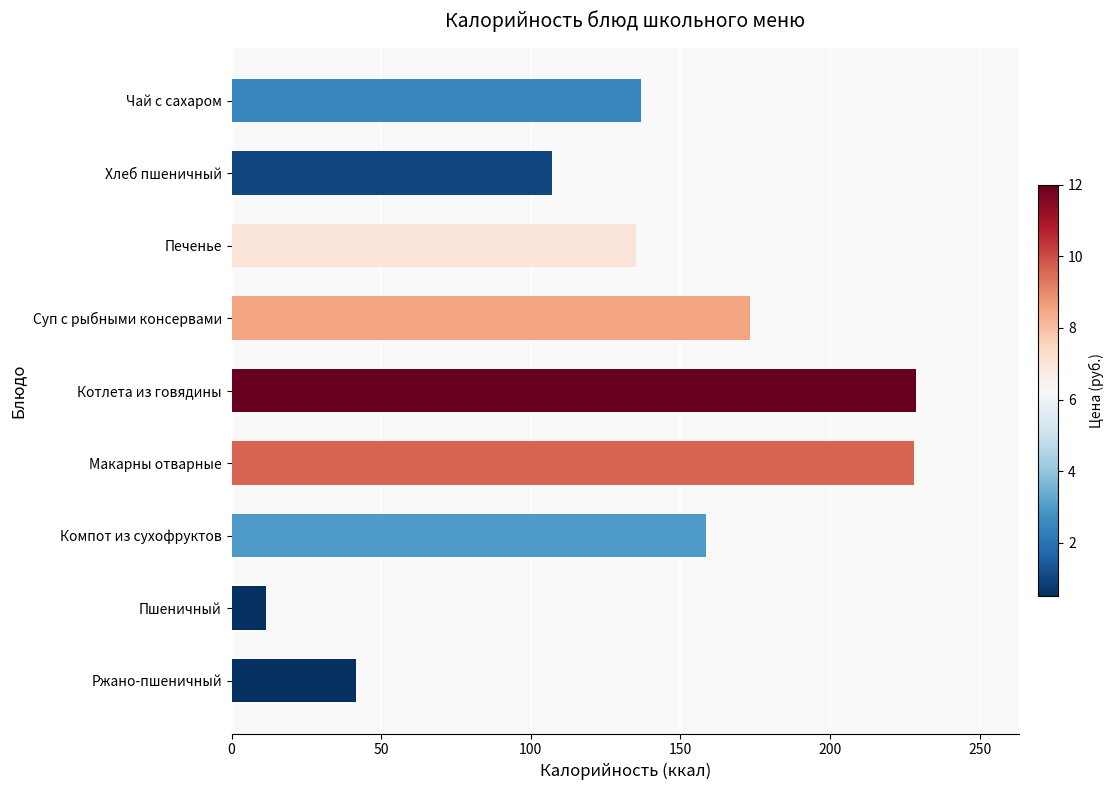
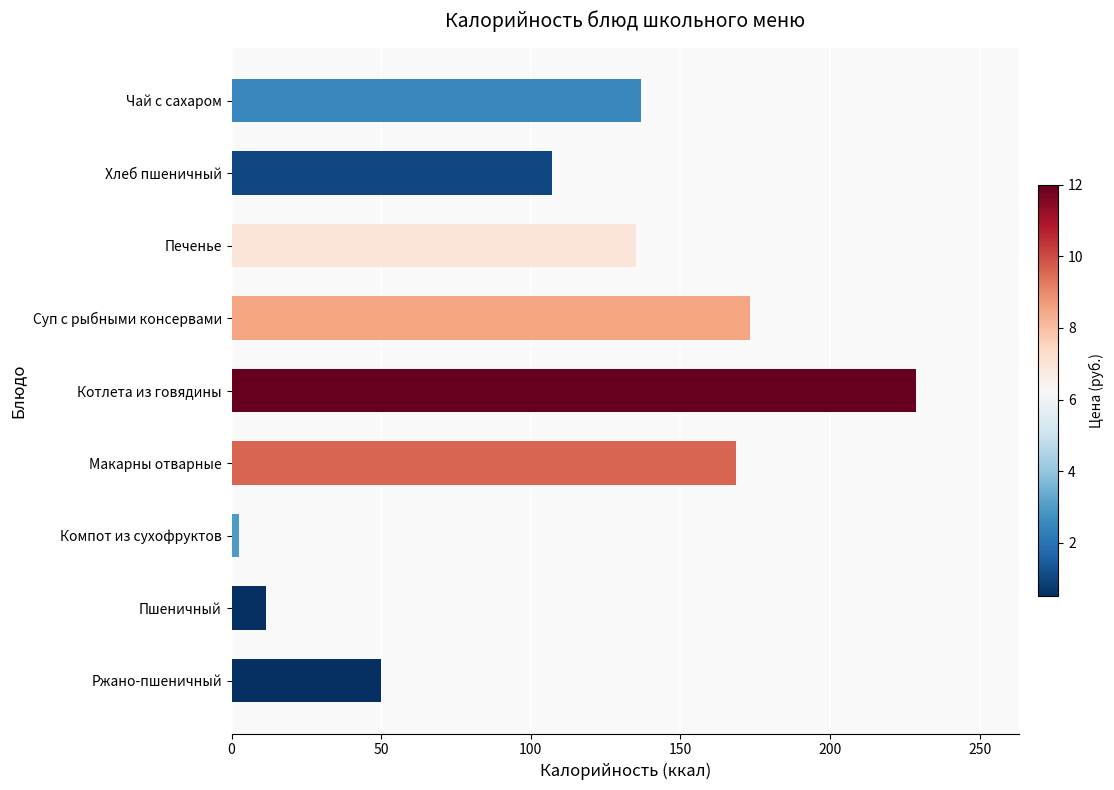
  {
    "Чай с сахаром": 137,
    "Хлеб пшеничный": 107,
    "Печенье": 135,
    "Суп с рыбными консервами": 173,
    "Котлета из говядины": 229,
-   "Макарны отварные": 228,
-   "Компот из сухофруктов": 159,
+   "Макарны отварные": 169,
+   "Компот из сухофруктов": 3,
    "Пшеничный": 12,
-   "Ржано-пшеничный": 42
+   "Ржано-пшеничный": 50
  }
